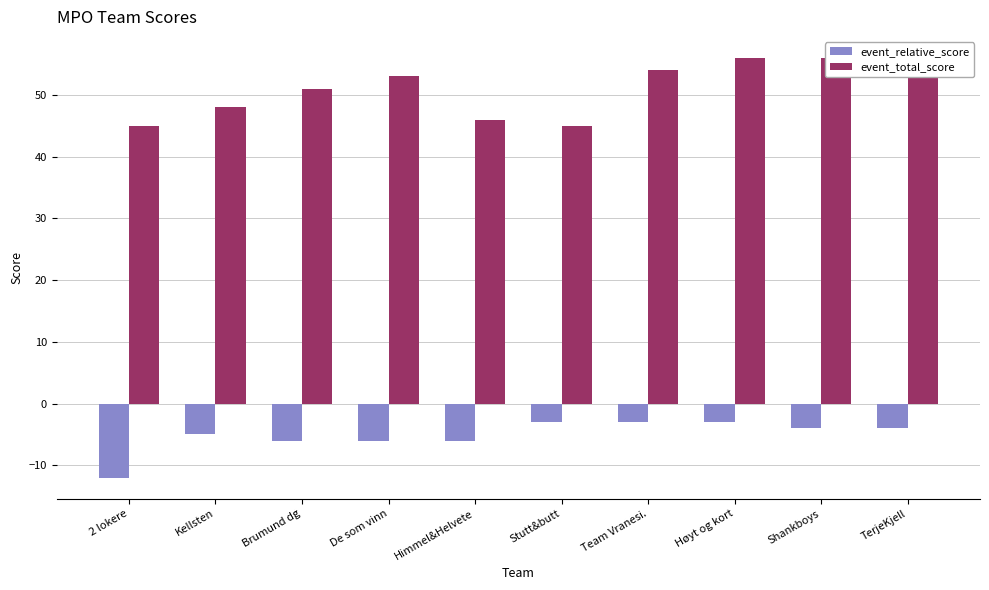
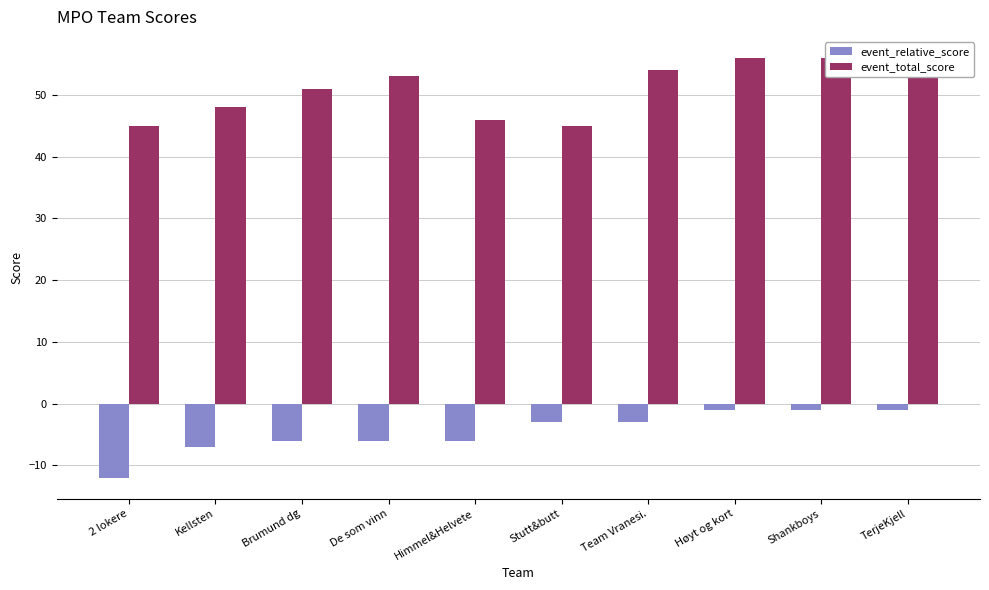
  {
    "event_relative_score": {
      "2 lokere": -12,
-     "Kellsten": -5,
+     "Kellsten": -7,
      "Brumund dg": -6,
      "De som vinn": -6,
      "Himmel&Helvete": -6,
      "Stutt&butt": -3,
      "Team Vranesi.": -3,
-     "Høyt og kort": -3,
-     "Shankboys": -4,
-     "TerjeKjell": -4
+     "Høyt og kort": -1,
+     "Shankboys": -1,
+     "TerjeKjell": -1
    },
    "event_total_score": {
      "2 lokere": 45,
      "Kellsten": 48,
      "Brumund dg": 51,
      "De som vinn": 53,
      "Himmel&Helvete": 46,
      "Stutt&butt": 45,
      "Team Vranesi.": 54,
      "Høyt og kort": 56
    }
  }
